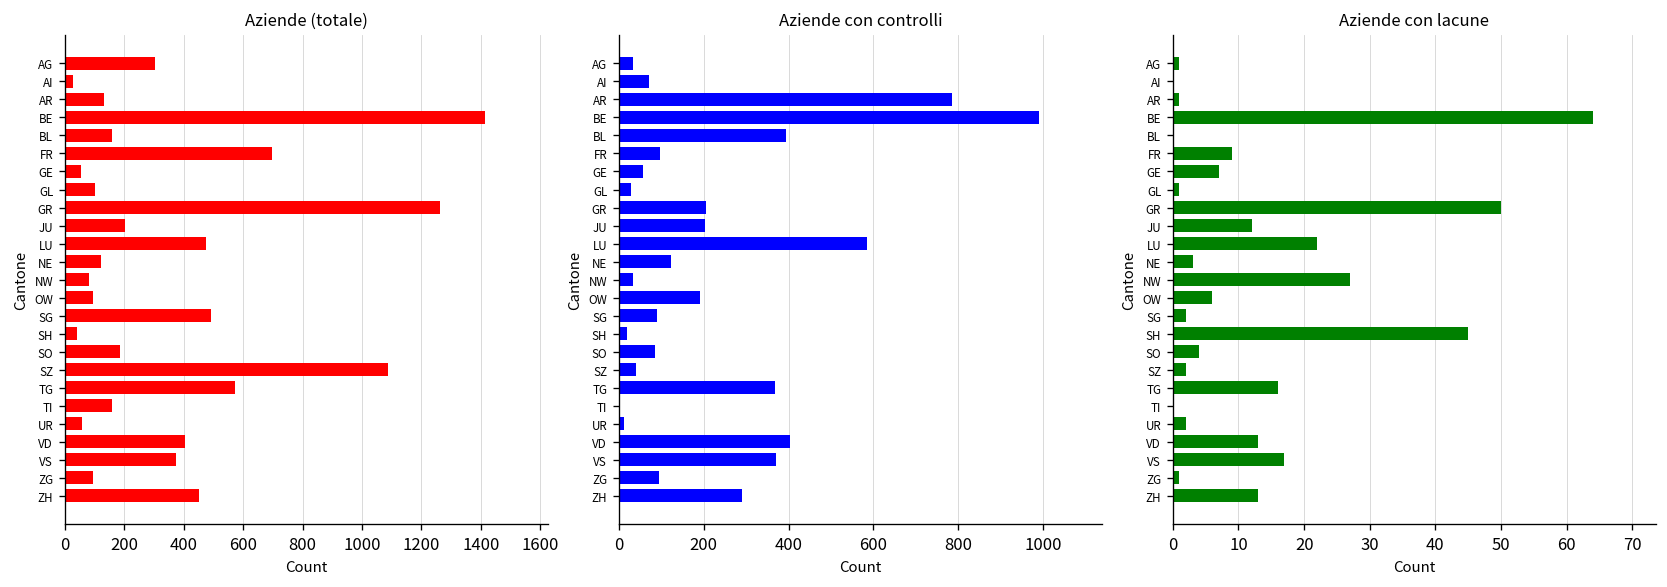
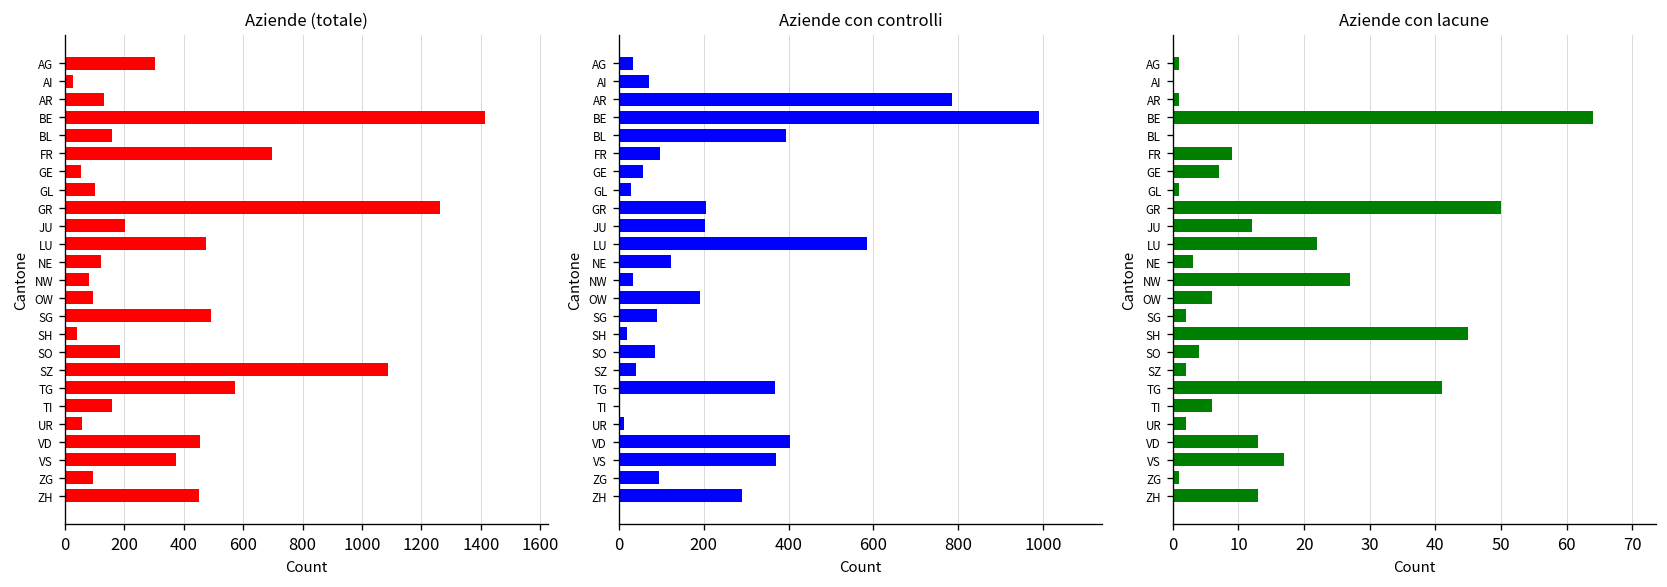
  {
    "Aziende (totale)": {
      "AG": 310,
      "AI": 30,
      "AR": 130,
      "BE": 1410,
      "BL": 160,
      "FR": 700,
      "GE": 50,
      "GL": 100,
      "GR": 1260,
      "JU": 200,
      "LU": 480,
      "NE": 120,
      "NW": 80,
      "OW": 100,
      "SG": 490,
      "SH": 40,
      "SO": 190,
      "SZ": 1090,
      "TG": 570,
      "TI": 160,
      "UR": 60,
-     "VD": 400,
+     "VD": 450,
      "VS": 370,
      "ZG": 100,
      "ZH": 450
    },
    "Aziende con controlli": {
      "AG": 30,
      "AI": 70,
      "AR": 790,
      "BE": 990,
      "BL": 400,
      "FR": 100,
      "GE": 60,
      "GL": 30,
      "GR": 210,
      "JU": 200,
      "LU": 580,
      "NE": 120,
      "NW": 30,
      "OW": 190,
      "SG": 90,
      "SH": 20,
      "SO": 90,
      "SZ": 40,
      "TG": 370,
      "TI": 0,
      "UR": 10,
      "VD": 400,
      "VS": 370,
      "ZG": 90,
      "ZH": 290
    },
    "Aziende con lacune": {
      "AG": 1,
      "AI": 0,
      "AR": 1,
      "BE": 64,
      "BL": 0,
      "FR": 9,
      "GE": 7,
      "GL": 1,
      "GR": 50,
      "JU": 12,
      "LU": 22,
      "NE": 3,
      "NW": 27,
      "OW": 6,
      "SG": 2,
      "SH": 45,
      "SO": 4,
      "SZ": 2,
-     "TG": 16,
-     "TI": 0,
+     "TG": 41,
+     "TI": 6,
      "UR": 2,
      "VD": 13,
      "VS": 17,
      "ZG": 1,
      "ZH": 13
    }
  }
